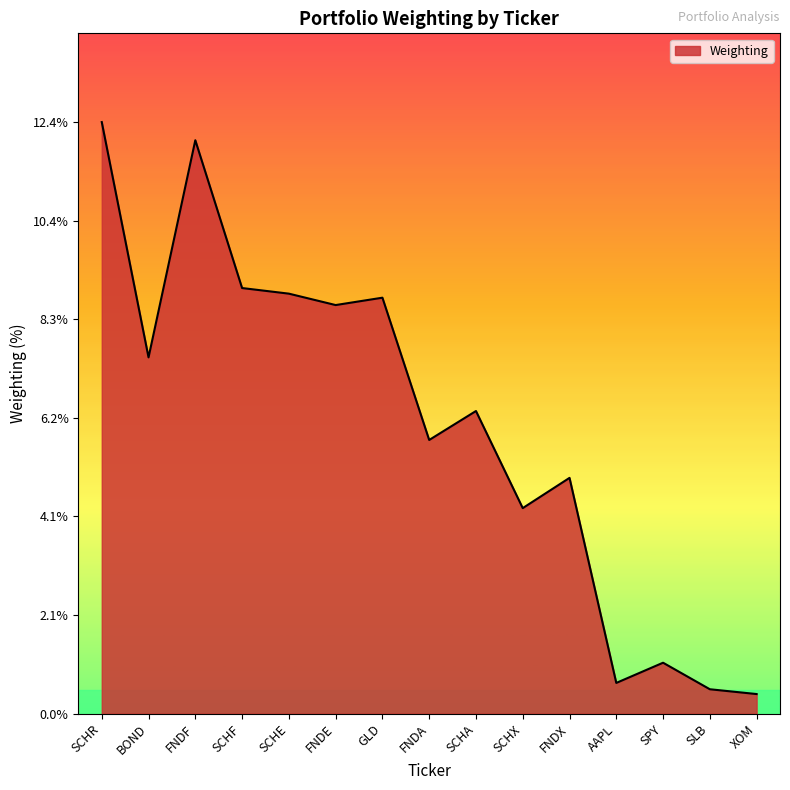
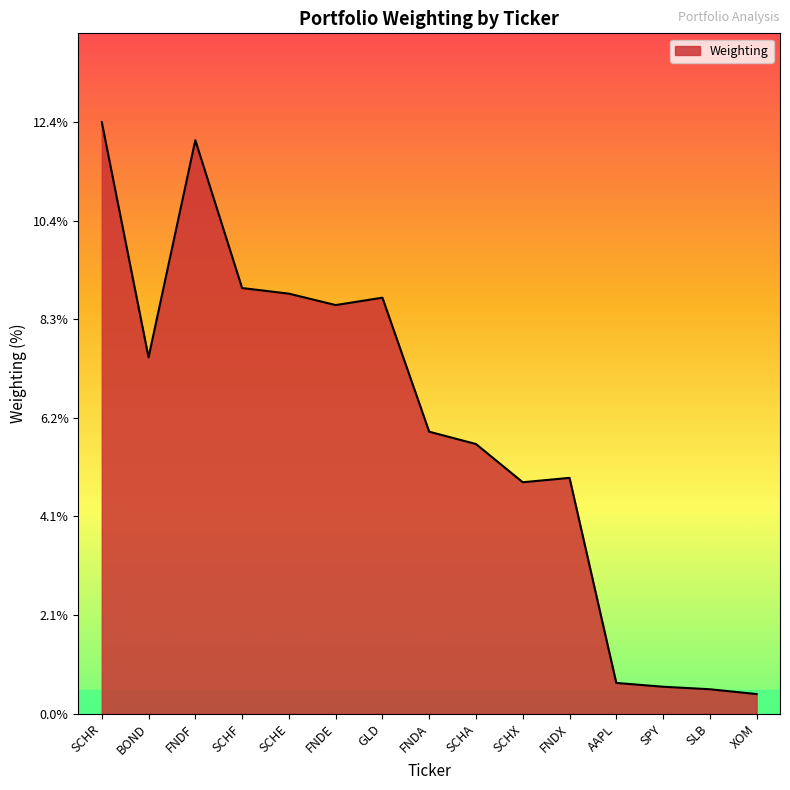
  {
    "SCHR": "12.4%",
    "BOND": "7.5%",
    "FNDF": "12.1%",
    "SCHF": "9.0%",
    "SCHE": "8.8%",
    "FNDE": "8.6%",
    "GLD": "8.7%",
-   "FNDA": "5.8%",
-   "SCHA": "6.4%",
-   "SCHX": "4.3%",
+   "FNDA": "5.9%",
+   "SCHA": "5.7%",
+   "SCHX": "4.9%",
    "FNDX": "5.0%",
    "AAPL": "0.6%",
-   "SPY": "1.1%",
+   "SPY": "0.6%",
    "SLB": "0.5%"
  }
